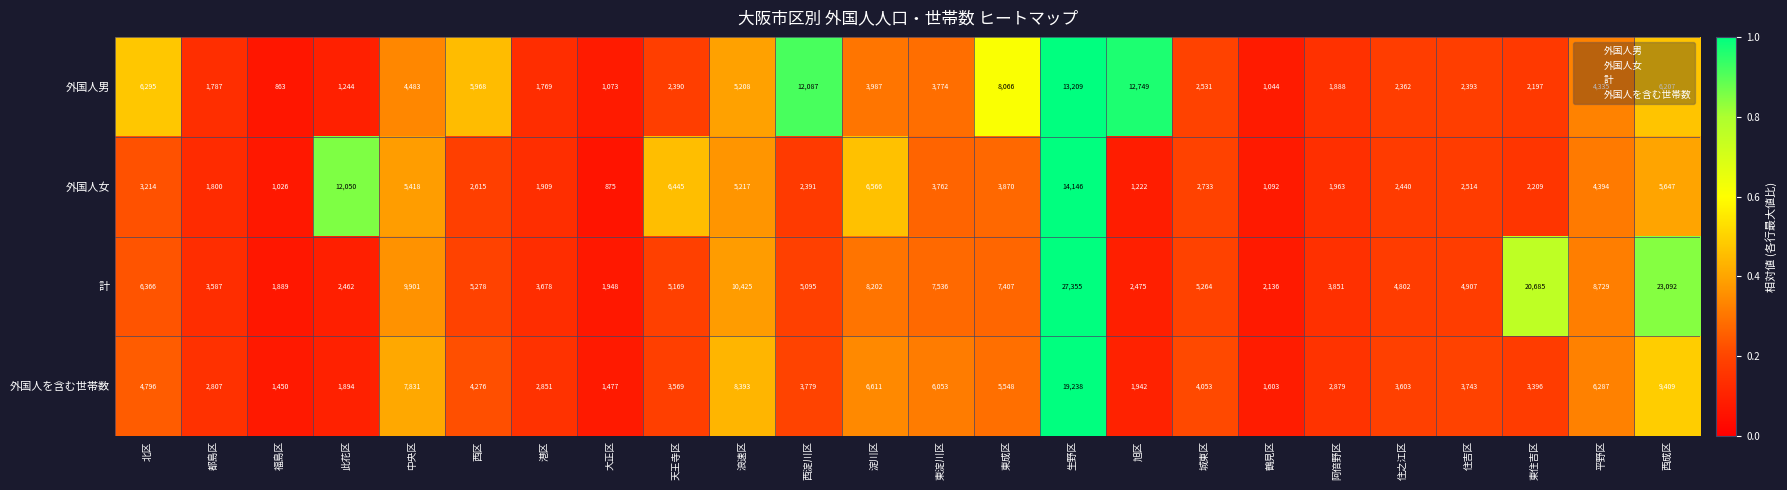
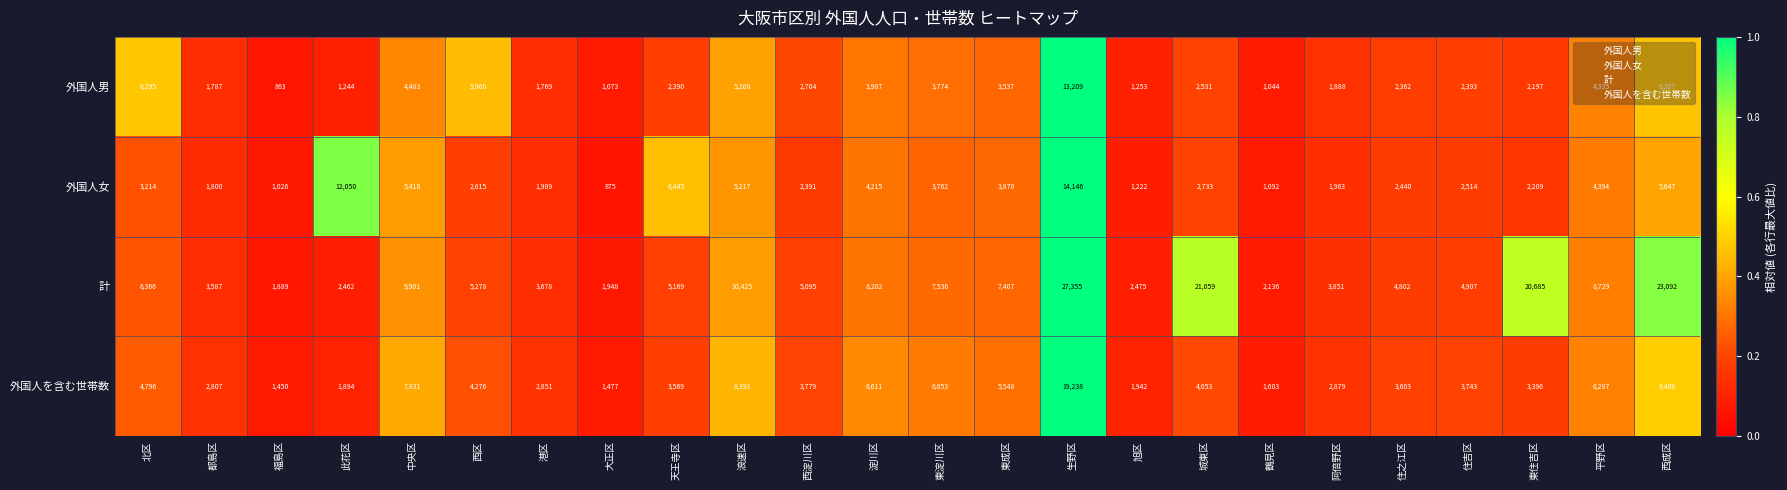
  {
    "外国人男": {
      "北区": "6,295",
      "都島区": "1,787",
      "福島区": "863",
      "此花区": "1,244",
      "中央区": "4,483",
      "西区": "5,968",
      "港区": "1,769",
      "大正区": "1,073",
      "天王寺区": "2,390",
      "浪速区": "5,208",
-     "西淀川区": "12,087",
+     "西淀川区": "2,704",
      "淀川区": "3,987",
      "東淀川区": "3,774",
-     "東成区": "8,066",
+     "東成区": "3,537",
      "生野区": "13,209",
-     "旭区": "12,749",
+     "旭区": "1,253",
      "城東区": "2,531",
      "鶴見区": "1,044",
      "阿倍野区": "1,888",
      "住之江区": "2,362",
      "住吉区": "2,393",
      "東住吉区": "2,197"
    },
    "外国人女": {
      "北区": "3,214",
      "都島区": "1,800",
      "福島区": "1,026",
      "此花区": "12,050",
      "中央区": "5,418",
      "西区": "2,615",
      "港区": "1,909",
      "大正区": "875",
      "天王寺区": "6,445",
      "浪速区": "5,217",
      "西淀川区": "2,391",
-     "淀川区": "6,566",
+     "淀川区": "4,215",
      "東淀川区": "3,762",
      "東成区": "3,870",
      "生野区": "14,146",
      "旭区": "1,222",
      "城東区": "2,733",
      "鶴見区": "1,092",
      "阿倍野区": "1,963",
      "住之江区": "2,440",
      "住吉区": "2,514",
      "東住吉区": "2,209",
      "平野区": "4,394",
      "西成区": "5,647"
    },
    "計": {
      "北区": "6,366",
      "都島区": "3,587",
      "福島区": "1,889",
      "此花区": "2,462",
      "中央区": "9,901",
      "西区": "5,278",
      "港区": "3,678",
      "大正区": "1,948",
      "天王寺区": "5,169",
      "浪速区": "10,425",
      "西淀川区": "5,095",
      "淀川区": "8,202",
      "東淀川区": "7,536",
      "東成区": "7,407",
      "生野区": "27,355",
      "旭区": "2,475",
-     "城東区": "5,264",
+     "城東区": "21,059",
      "鶴見区": "2,136",
      "阿倍野区": "3,851",
      "住之江区": "4,802",
      "住吉区": "4,907",
      "東住吉区": "20,685",
      "平野区": "8,729",
      "西成区": "23,092"
    },
    "外国人を含む世帯数": {
      "北区": "4,796",
      "都島区": "2,807",
      "福島区": "1,450",
      "此花区": "1,894",
      "中央区": "7,831",
      "西区": "4,276",
      "港区": "2,851",
      "大正区": "1,477",
      "天王寺区": "3,569",
      "浪速区": "8,393",
      "西淀川区": "3,779",
      "淀川区": "6,611",
      "東淀川区": "6,053",
      "東成区": "5,548",
      "生野区": "19,238",
      "旭区": "1,942",
      "城東区": "4,053",
      "鶴見区": "1,603",
      "阿倍野区": "2,879",
      "住之江区": "3,603",
      "住吉区": "3,743",
      "東住吉区": "3,396",
      "平野区": "6,287",
      "西成区": "9,409"
    }
  }
